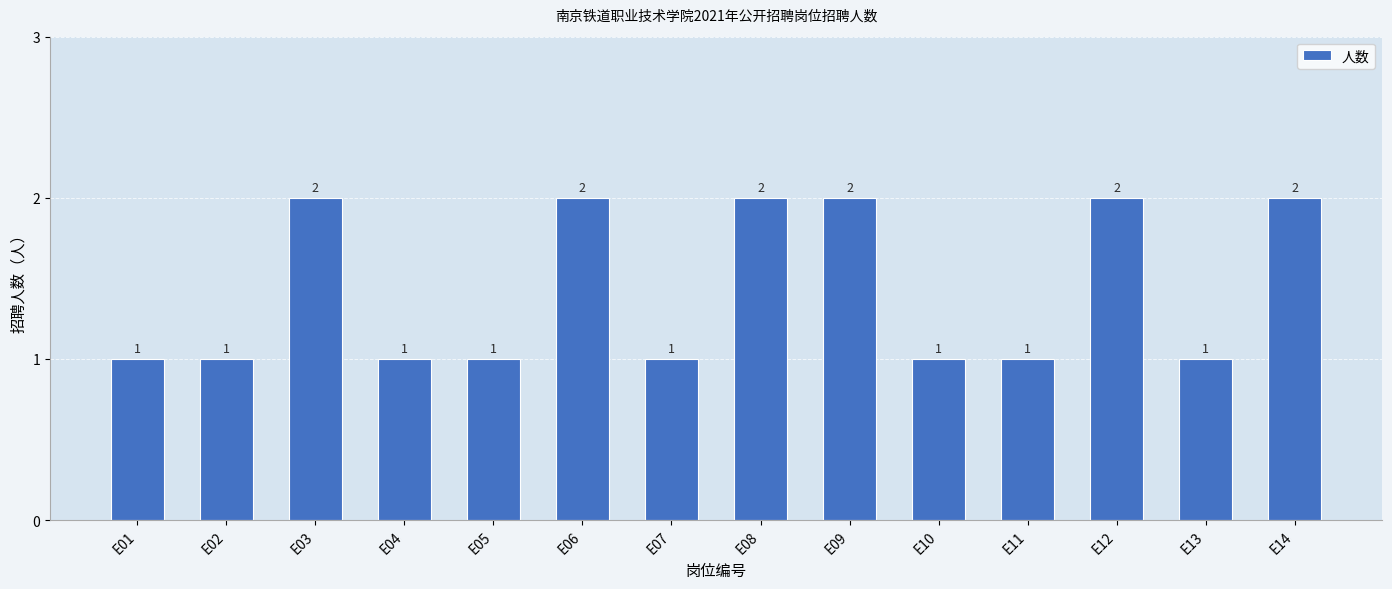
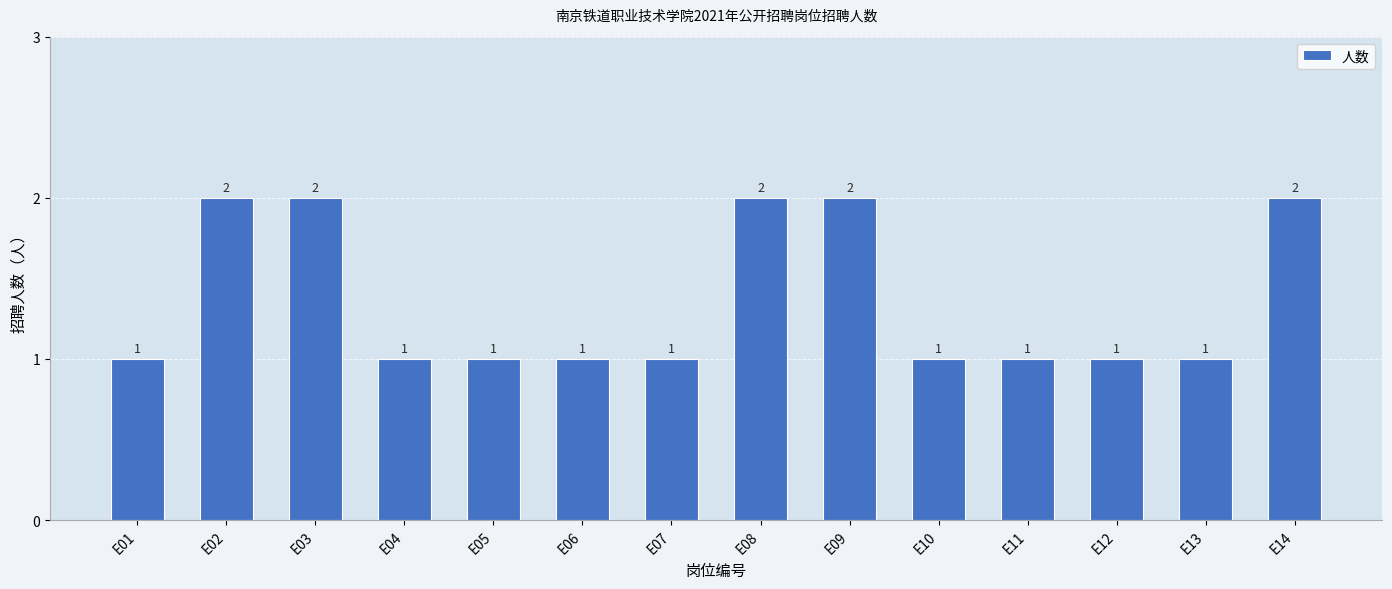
  {
    "E01": 1,
-   "E02": 1,
+   "E02": 2,
    "E03": 2,
    "E04": 1,
    "E05": 1,
-   "E06": 2,
+   "E06": 1,
    "E07": 1,
    "E08": 2,
    "E09": 2,
    "E10": 1,
    "E11": 1,
-   "E12": 2,
+   "E12": 1,
    "E13": 1,
    "E14": 2
  }
